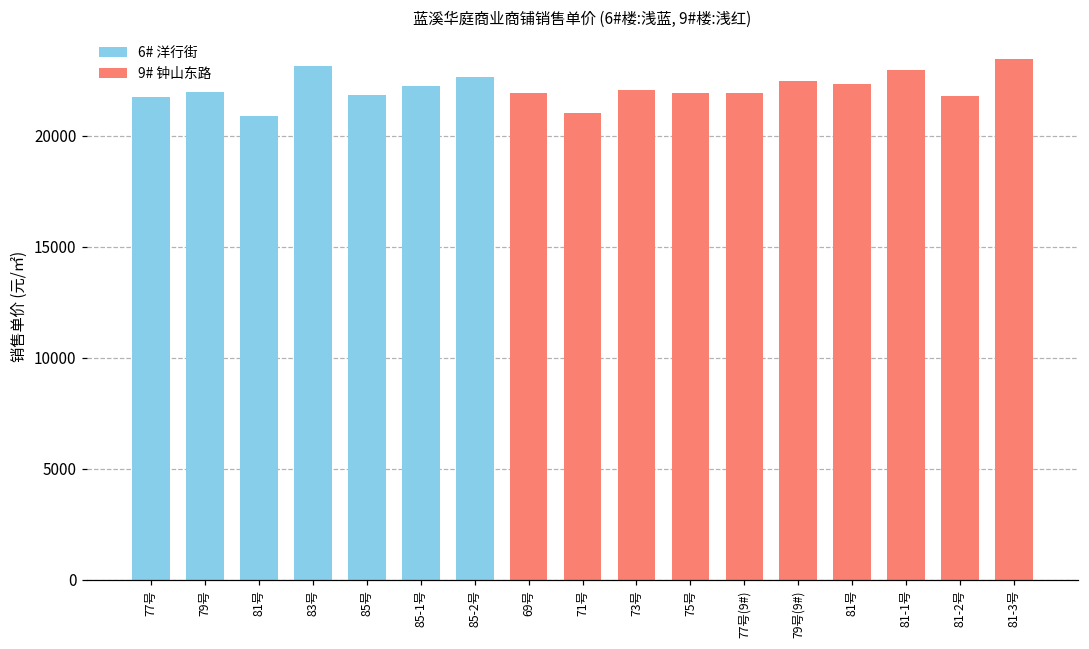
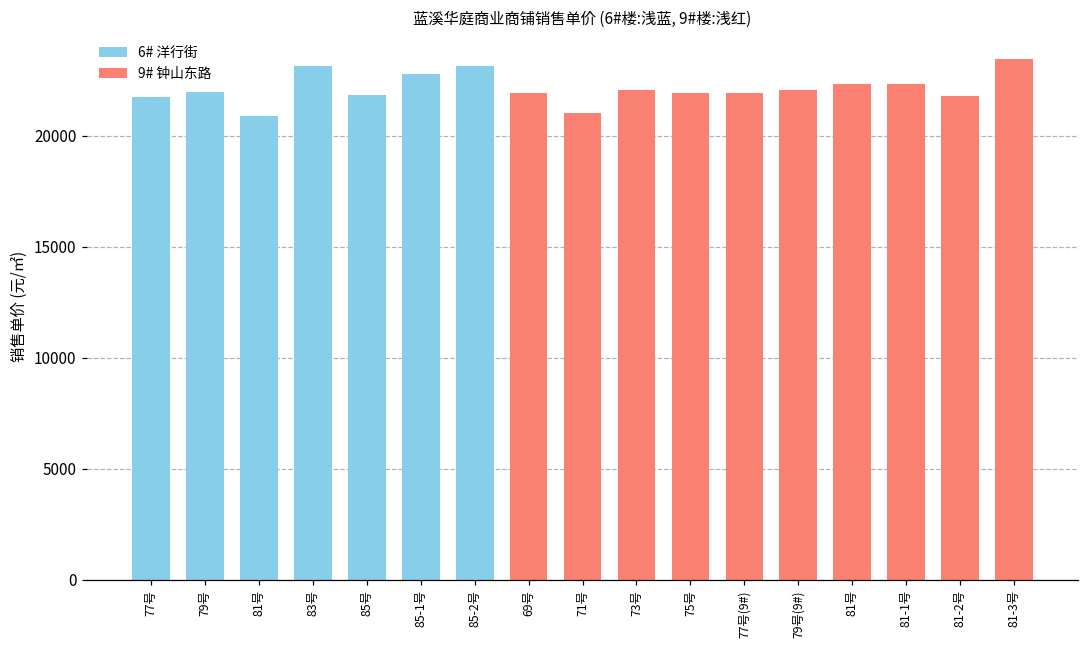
  {
    "77号": 21800,
    "79号": 22000,
    "83号": 23100,
    "85号": 21900,
-   "85-1号": 22200,
-   "85-2号": 22700,
+   "85-1号": 22800,
+   "85-2号": 23100,
    "69号": 21900,
    "71号": 21000,
    "73号": 22100,
    "75号": 21900,
    "77号(9#)": 21900,
-   "79号(9#)": 22500,
-   "81-1号": 23000,
+   "79号(9#)": 22100,
+   "81-1号": 22300,
    "81-2号": 21800,
    "81-3号": 23500
  }
